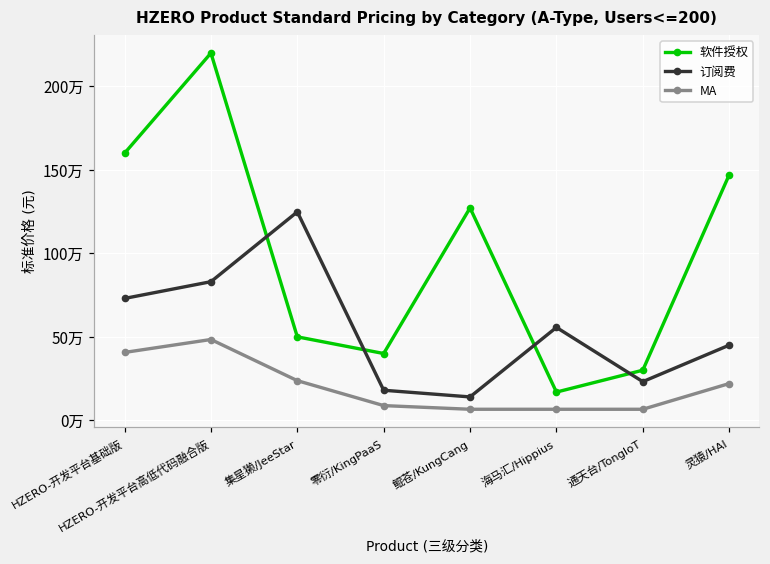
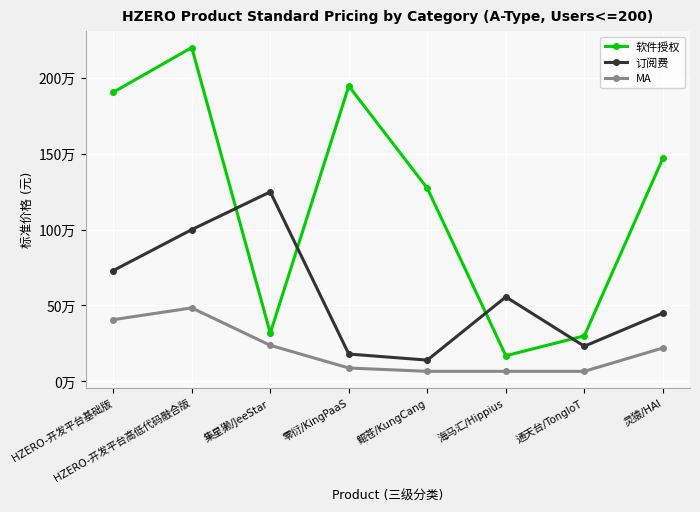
  {
    "软件授权": {
-     "HZERO-开发平台基础版": "160万",
+     "HZERO-开发平台基础版": "191万",
      "HZERO-开发平台高低代码融合版": "220万",
-     "集星獭/JeeStar": "50万",
-     "零衍/KingPaaS": "40万",
+     "集星獭/JeeStar": "32万",
+     "零衍/KingPaaS": "195万",
      "鲲苍/KungCang": "127万",
      "海马汇/Hippius": "17万",
      "通天台/TongIoT": "30万",
      "灵猿/HAI": "147万"
    },
    "订阅费": {
      "HZERO-开发平台基础版": "73万",
-     "HZERO-开发平台高低代码融合版": "83万",
+     "HZERO-开发平台高低代码融合版": "100万",
      "集星獭/JeeStar": "125万",
      "零衍/KingPaaS": "18万",
      "鲲苍/KungCang": "14万",
      "海马汇/Hippius": "56万",
      "通天台/TongIoT": "23万",
      "灵猿/HAI": "45万"
    },
    "MA": {
      "HZERO-开发平台基础版": "41万",
      "HZERO-开发平台高低代码融合版": "48万",
      "集星獭/JeeStar": "24万",
      "零衍/KingPaaS": "9万",
      "鲲苍/KungCang": "7万",
      "海马汇/Hippius": "7万",
      "通天台/TongIoT": "7万",
      "灵猿/HAI": "22万"
    }
  }
